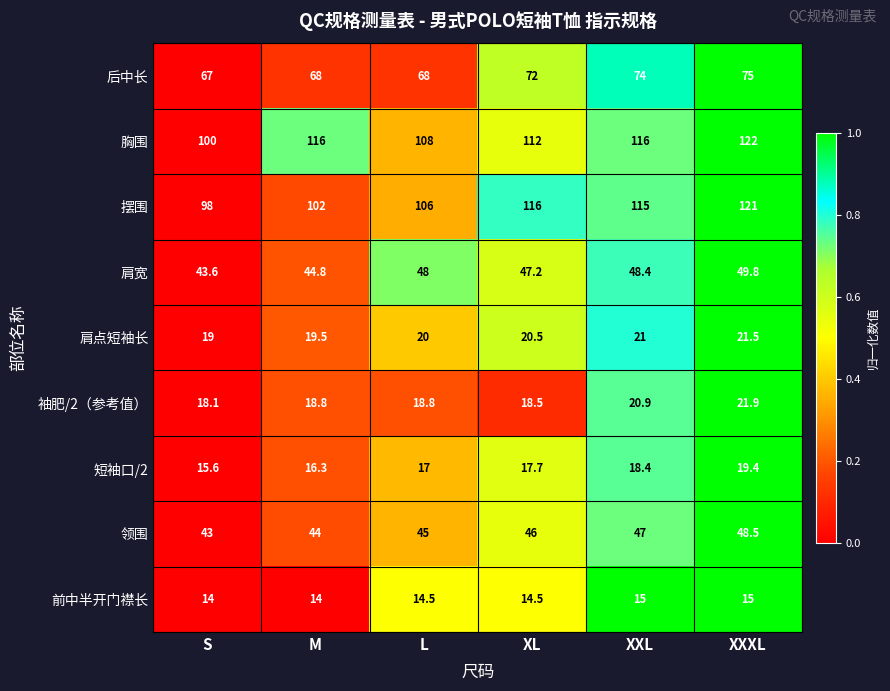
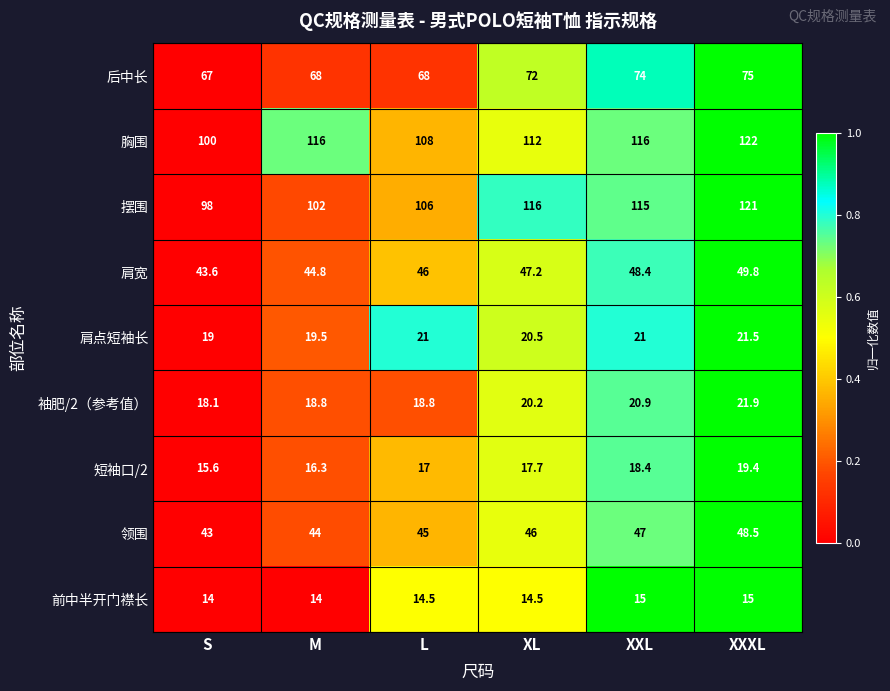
  {
    "后中长": {
      "S": 67,
      "M": 68,
      "L": 68,
      "XL": 72,
      "XXL": 74,
      "XXXL": 75
    },
    "胸围": {
      "S": 100,
      "M": 116,
      "L": 108,
      "XL": 112,
      "XXL": 116,
      "XXXL": 122
    },
    "摆围": {
      "S": 98,
      "M": 102,
      "L": 106,
      "XL": 116,
      "XXL": 115,
      "XXXL": 121
    },
    "肩宽": {
      "S": 43.6,
      "M": 44.8,
-     "L": 48,
+     "L": 46,
      "XL": 47.2,
      "XXL": 48.4,
      "XXXL": 49.8
    },
    "肩点短袖长": {
      "S": 19,
      "M": 19.5,
-     "L": 20,
+     "L": 21,
      "XL": 20.5,
      "XXL": 21,
      "XXXL": 21.5
    },
    "袖肥/2（参考值）": {
      "S": 18.1,
      "M": 18.8,
      "L": 18.8,
-     "XL": 18.5,
+     "XL": 20.2,
      "XXL": 20.9,
      "XXXL": 21.9
    },
    "短袖口/2": {
      "S": 15.6,
      "M": 16.3,
      "L": 17,
      "XL": 17.7,
      "XXL": 18.4,
      "XXXL": 19.4
    },
    "领围": {
      "S": 43,
      "M": 44,
      "L": 45,
      "XL": 46,
      "XXL": 47,
      "XXXL": 48.5
    },
    "前中半开门襟长": {
      "S": 14,
      "M": 14,
      "L": 14.5,
      "XL": 14.5,
      "XXL": 15,
      "XXXL": 15
    }
  }
